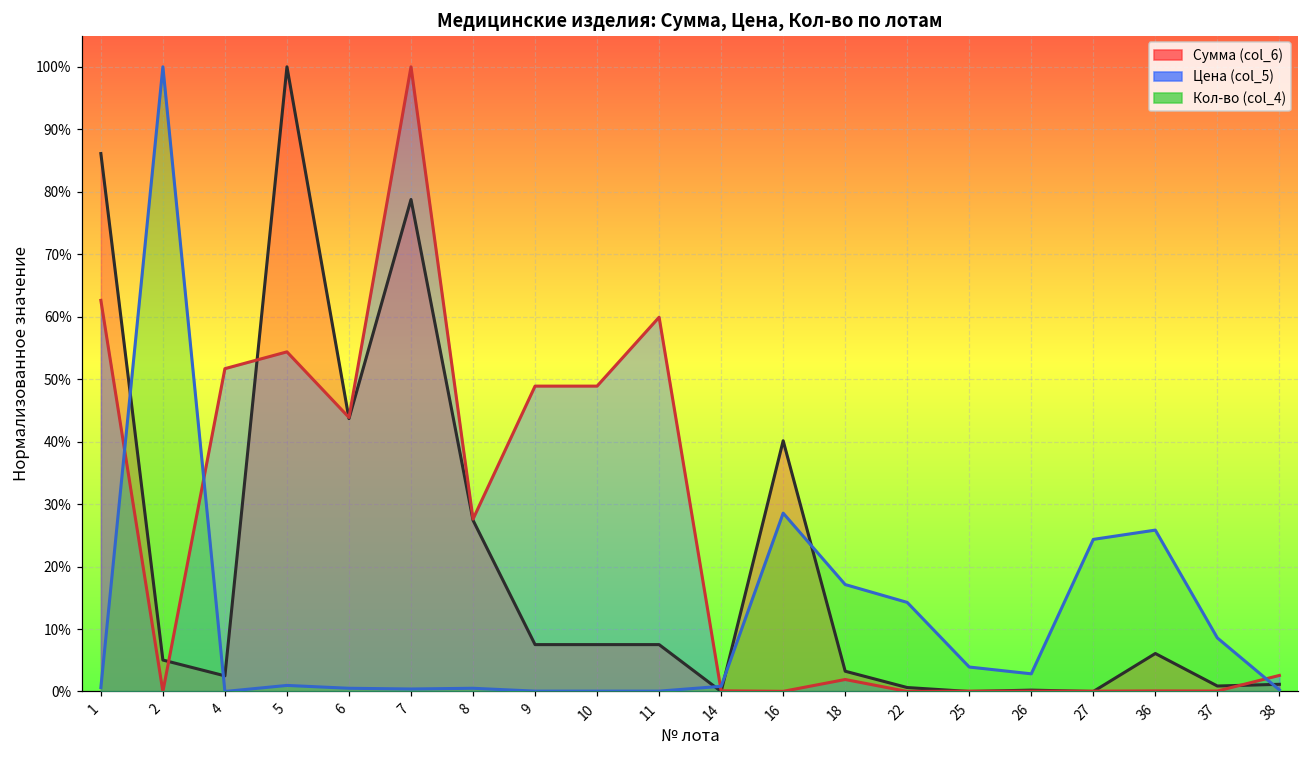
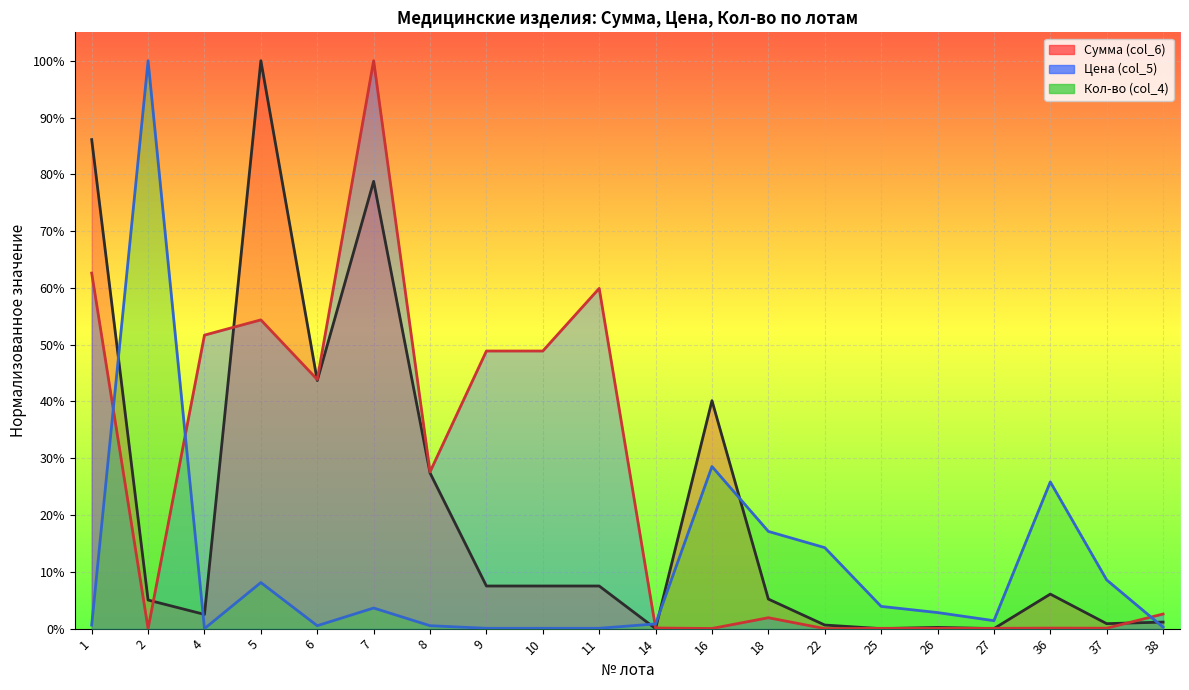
  {
    "Сумма (col_6)": {
      "1": "86%",
      "2": "5%",
      "4": "3%",
      "5": "100%",
      "7": "79%",
      "9": "8%",
      "10": "8%",
      "11": "8%",
      "16": "40%",
-     "18": "3%",
+     "18": "5%",
      "22": "1%",
      "36": "6%",
      "37": "1%",
      "38": "1%"
    },
    "Цена (col_5)": {
      "1": "63%",
      "2": "0%",
      "4": "52%",
      "5": "54%",
      "7": "100%",
      "9": "49%",
      "10": "49%",
      "11": "60%",
      "16": "0%",
      "18": "2%",
      "22": "0%",
      "36": "0%",
      "37": "0%",
      "38": "3%"
    },
    "Кол-во (col_4)": {
      "1": "1%",
      "2": "100%",
      "4": "0%",
-     "5": "1%",
+     "5": "8%",
      "6": "1%",
-     "7": "0%",
+     "7": "4%",
      "8": "1%",
      "9": "0%",
      "10": "0%",
      "11": "0%",
      "14": "1%",
      "16": "29%",
      "18": "17%",
      "22": "14%",
      "25": "4%",
      "26": "3%",
-     "27": "24%",
+     "27": "1%",
      "36": "26%",
      "37": "9%",
      "38": "0%"
    }
  }
